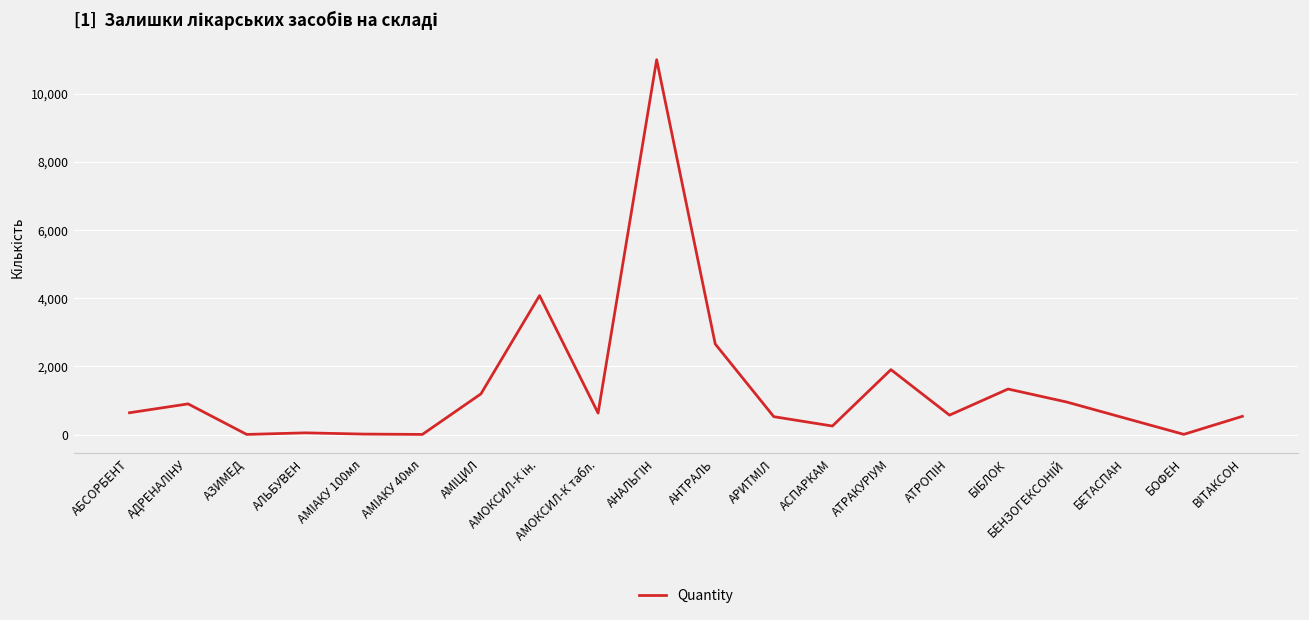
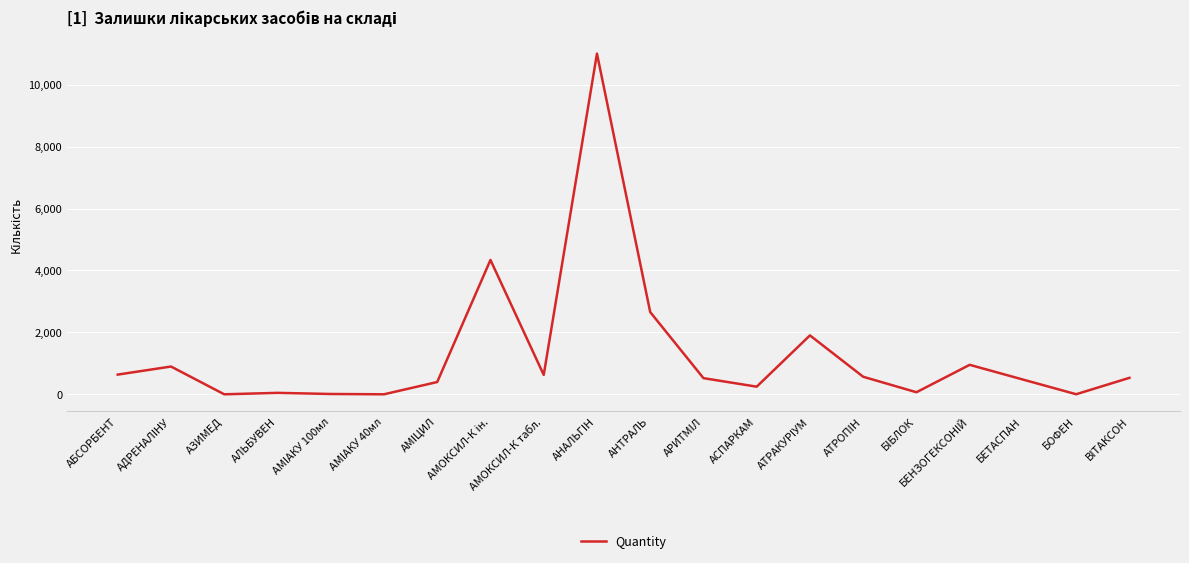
  {
    "АБСОРБЕНТ": "600",
    "АДРЕНАЛІНУ": "900",
    "АЗИМЕД": "0",
    "АЛЬБУВЕН": "100",
    "АМІАКУ 100мл": "0",
    "АМІАКУ 40мл": "0",
-   "АМІЦИЛ": "1,200",
-   "АМОКСИЛ-К ін.": "4,100",
+   "АМІЦИЛ": "400",
+   "АМОКСИЛ-К ін.": "4,300",
    "АМОКСИЛ-К табл.": "600",
    "АНАЛЬГІН": "11,000",
    "АНТРАЛЬ": "2,700",
    "АРИТМІЛ": "500",
    "АСПАРКАМ": "300",
    "АТРАКУРІУМ": "1,900",
    "АТРОПІН": "600",
-   "БІБЛОК": "1,300",
+   "БІБЛОК": "100",
    "БЕНЗОГЕКСОНІЙ": "1,000",
    "БЕТАСПАН": "500",
    "БОФЕН": "0",
    "ВІТАКСОН": "500"
  }
